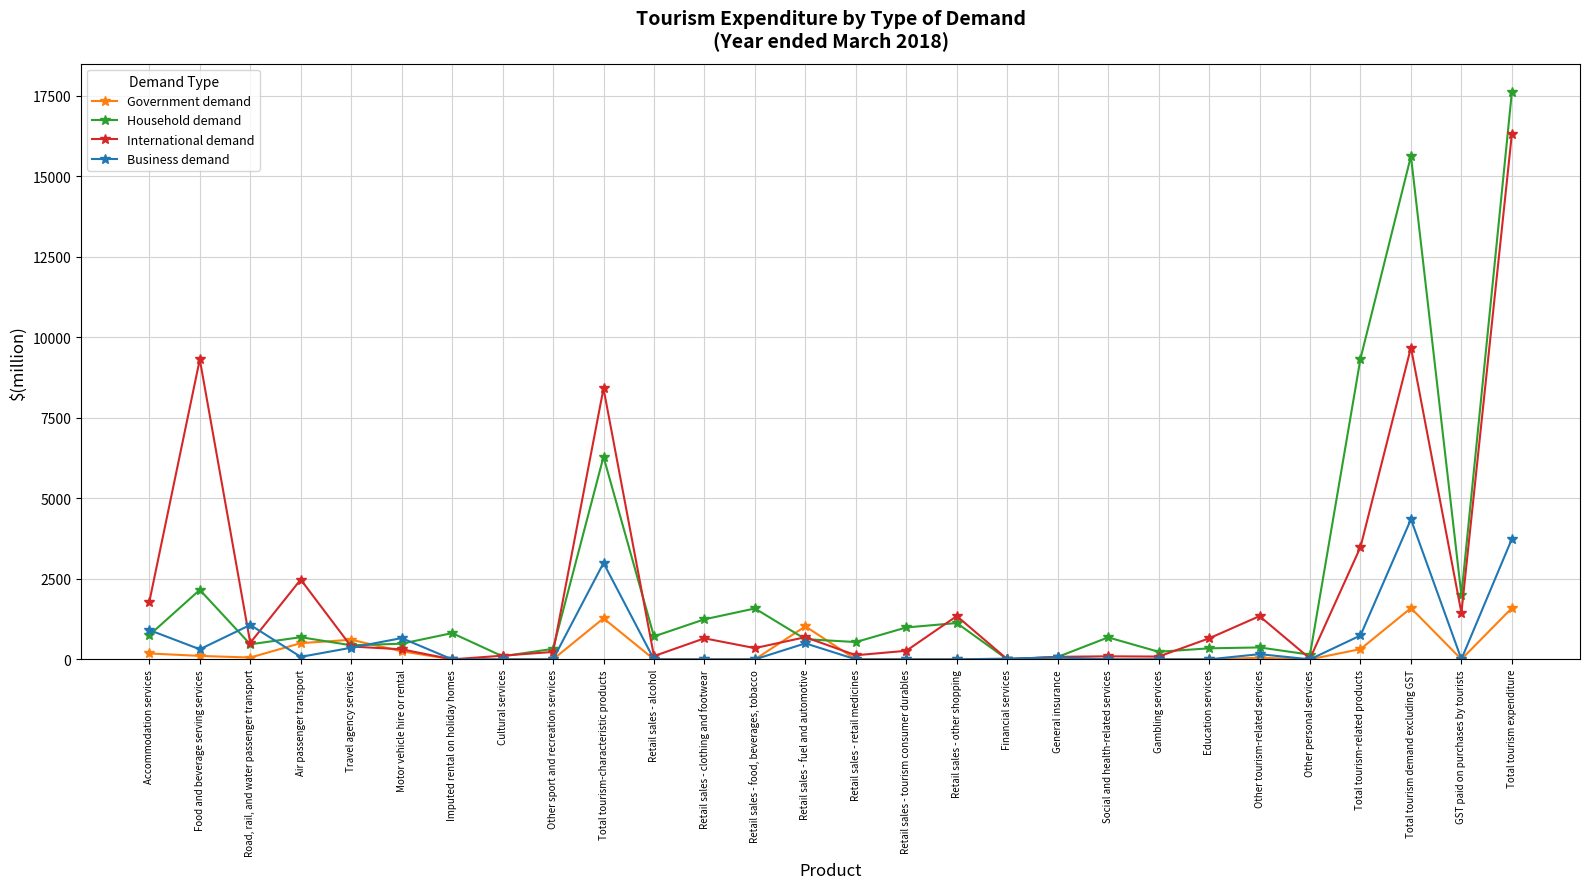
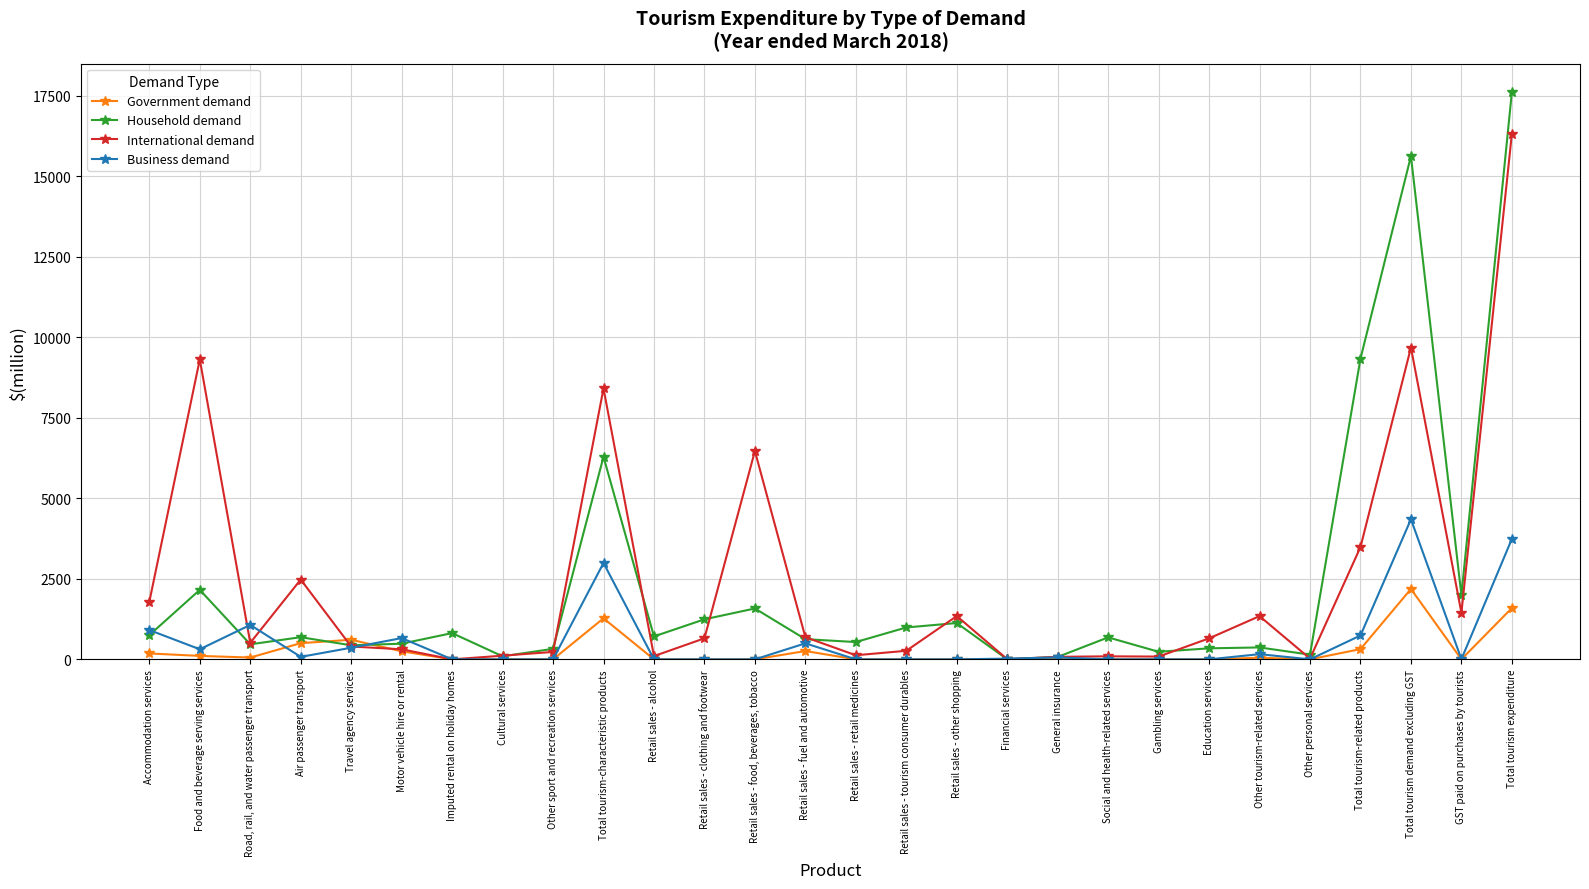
  {
    "Government demand": {
      "Accommodation services": 200,
      "Food and beverage serving services": 100,
      "Road, rail, and water passenger transport": 100,
      "Air passenger transport": 500,
      "Travel agency services": 600,
      "Total tourism-characteristic products": 1300,
-     "Retail sales - fuel and automotive": 1000,
+     "Retail sales - fuel and automotive": 300,
      "Other tourism-related services": 100,
      "Total tourism-related products": 300,
-     "Total tourism demand excluding GST": 1600,
+     "Total tourism demand excluding GST": 2200,
      "Total tourism expenditure": 1600
    },
    "Household demand": {
      "Accommodation services": 800,
      "Food and beverage serving services": 2200,
      "Air passenger transport": 700,
      "Motor vehicle hire or rental": 500,
      "Imputed rental on holiday homes": 800,
      "Other sport and recreation services": 300,
      "Total tourism-characteristic products": 6300,
      "Retail sales - alcohol": 700,
      "Retail sales - clothing and footwear": 1200,
      "Retail sales - food, beverages, tobacco": 1600,
      "Retail sales - retail medicines": 500,
      "Retail sales - tourism consumer durables": 1000,
      "Retail sales - other shopping": 1100,
      "Social and health-related services": 700,
      "Gambling services": 200,
      "Education services": 300,
      "Other tourism-related services": 400,
      "Other personal services": 100,
      "Total tourism-related products": 9300,
      "Total tourism demand excluding GST": 15600,
      "GST paid on purchases by tourists": 2000,
      "Total tourism expenditure": 17600
    },
    "International demand": {
      "Accommodation services": 1800,
      "Food and beverage serving services": 9300,
      "Air passenger transport": 2500,
      "Other sport and recreation services": 200,
      "Total tourism-characteristic products": 8400,
      "Retail sales - alcohol": 100,
      "Retail sales - clothing and footwear": 700,
-     "Retail sales - food, beverages, tobacco": 300,
+     "Retail sales - food, beverages, tobacco": 6500,
      "Retail sales - retail medicines": 100,
      "Retail sales - tourism consumer durables": 300,
      "Retail sales - other shopping": 1300,
      "Social and health-related services": 100,
      "Gambling services": 100,
      "Education services": 700,
      "Other tourism-related services": 1300,
      "Total tourism-related products": 3500,
      "Total tourism demand excluding GST": 9700,
      "GST paid on purchases by tourists": 1400,
      "Total tourism expenditure": 16300
    },
    "Business demand": {
      "Accommodation services": 900,
      "Food and beverage serving services": 300,
      "Road, rail, and water passenger transport": 1100,
      "Air passenger transport": 100,
      "Motor vehicle hire or rental": 700,
      "Total tourism-characteristic products": 3000,
      "Retail sales - fuel and automotive": 500,
      "Other tourism-related services": 200,
      "Total tourism-related products": 700,
      "Total tourism demand excluding GST": 4400,
      "Total tourism expenditure": 3700
    }
  }
